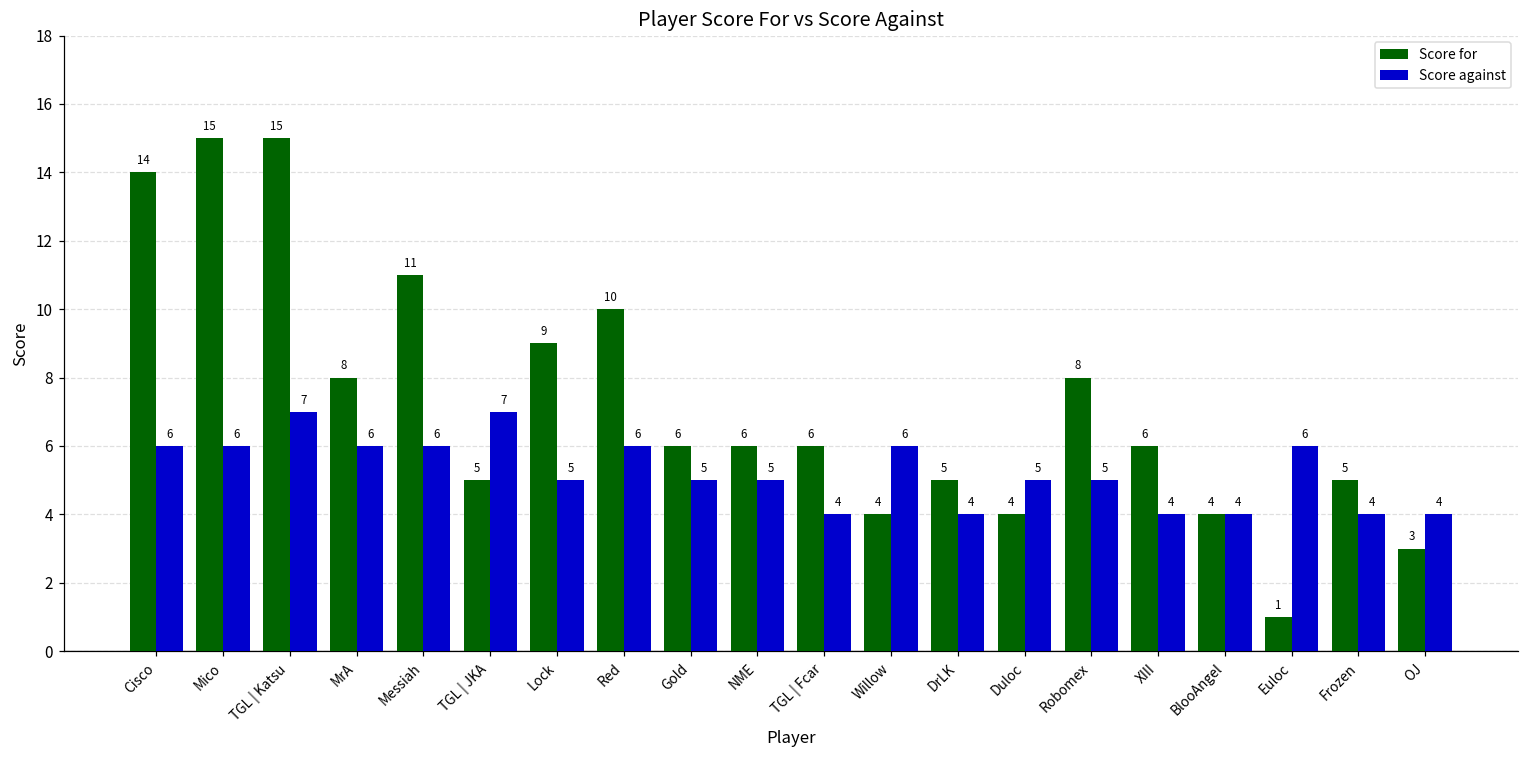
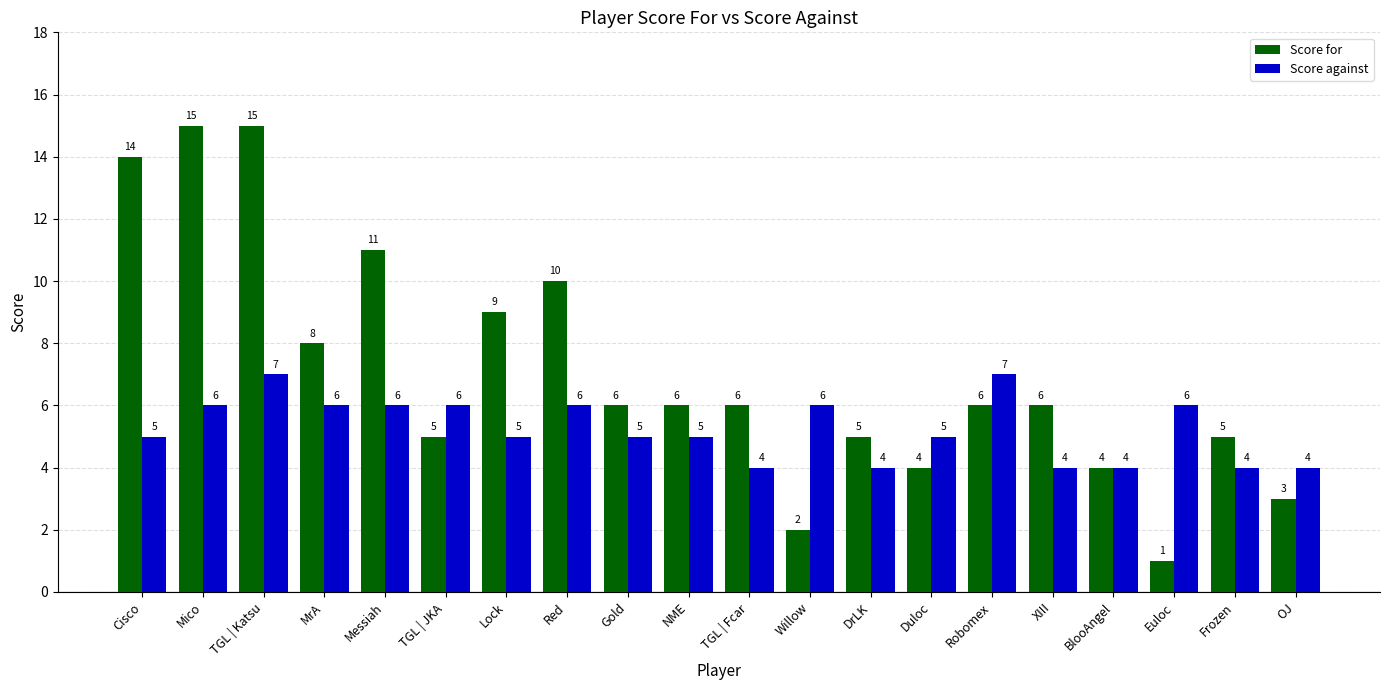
  {
    "Score for": {
      "Cisco": 14,
      "Mico": 15,
      "TGL | Katsu": 15,
      "MrA": 8,
      "Messiah": 11,
      "TGL | JKA": 5,
      "Lock": 9,
      "Red": 10,
      "Gold": 6,
      "NME": 6,
      "TGL | Fcar": 6,
-     "Willow": 4,
+     "Willow": 2,
      "DrLK": 5,
      "Duloc": 4,
-     "Robomex": 8,
+     "Robomex": 6,
      "XIII": 6,
      "BlooAngel": 4,
      "Euloc": 1,
      "Frozen": 5,
      "OJ": 3
    },
    "Score against": {
-     "Cisco": 6,
+     "Cisco": 5,
      "Mico": 6,
      "TGL | Katsu": 7,
      "MrA": 6,
      "Messiah": 6,
-     "TGL | JKA": 7,
+     "TGL | JKA": 6,
      "Lock": 5,
      "Red": 6,
      "Gold": 5,
      "NME": 5,
      "TGL | Fcar": 4,
      "Willow": 6,
      "DrLK": 4,
      "Duloc": 5,
-     "Robomex": 5,
+     "Robomex": 7,
      "XIII": 4,
      "BlooAngel": 4,
      "Euloc": 6,
      "Frozen": 4,
      "OJ": 4
    }
  }
